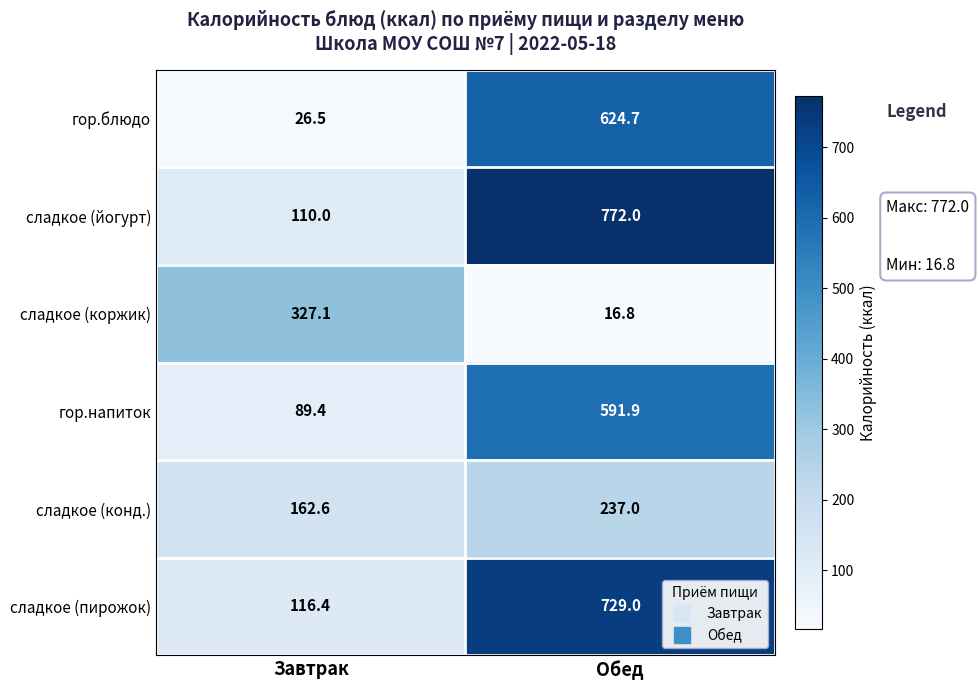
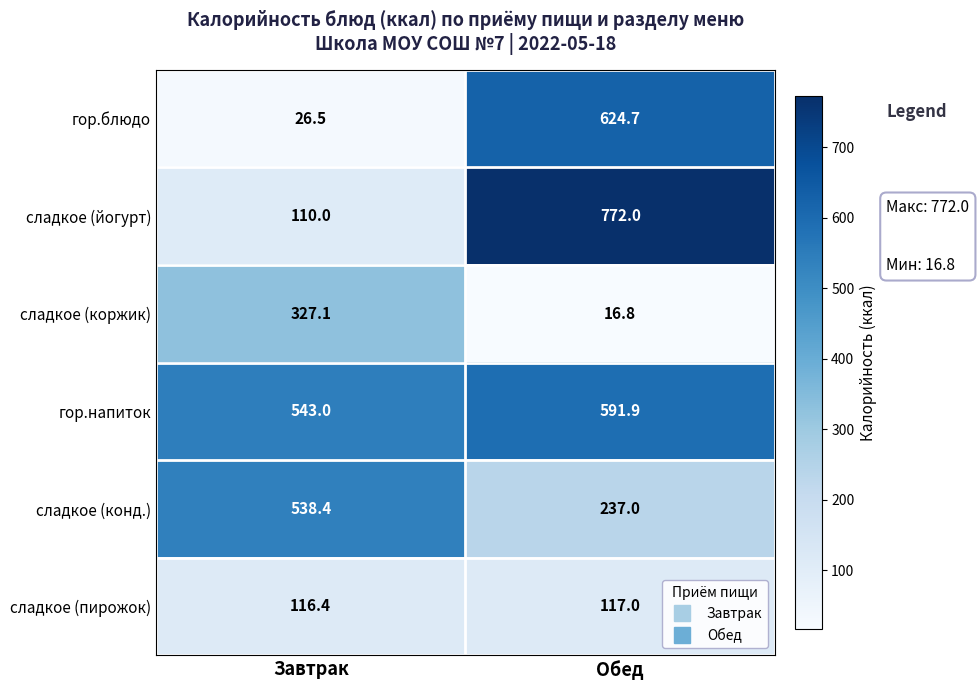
  {
    "гор.блюдо": {
      "Завтрак": 26.5,
      "Обед": 624.7
    },
    "сладкое (йогурт)": {
      "Завтрак": 110.0,
      "Обед": 772.0
    },
    "сладкое (коржик)": {
      "Завтрак": 327.1,
      "Обед": 16.8
    },
    "гор.напиток": {
-     "Завтрак": 89.4,
+     "Завтрак": 543.0,
      "Обед": 591.9
    },
    "сладкое (конд.)": {
-     "Завтрак": 162.6,
+     "Завтрак": 538.4,
      "Обед": 237.0
    },
    "сладкое (пирожок)": {
      "Завтрак": 116.4,
-     "Обед": 729.0
+     "Обед": 117.0
    }
  }
